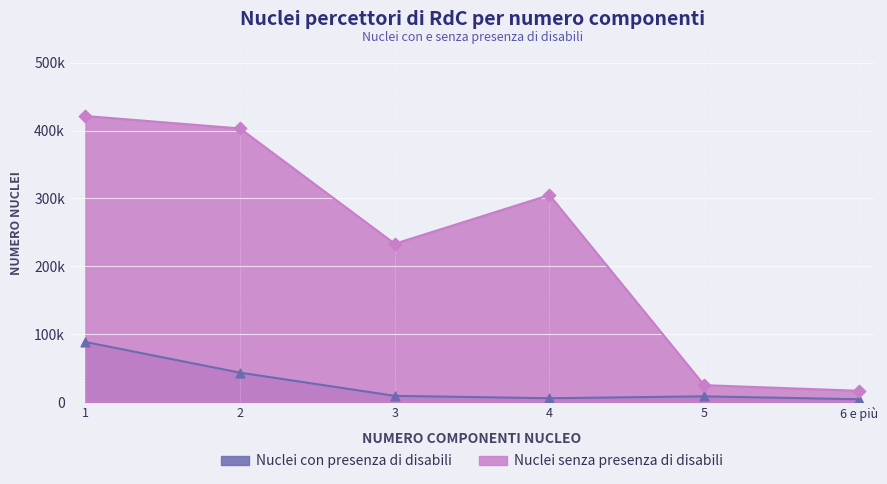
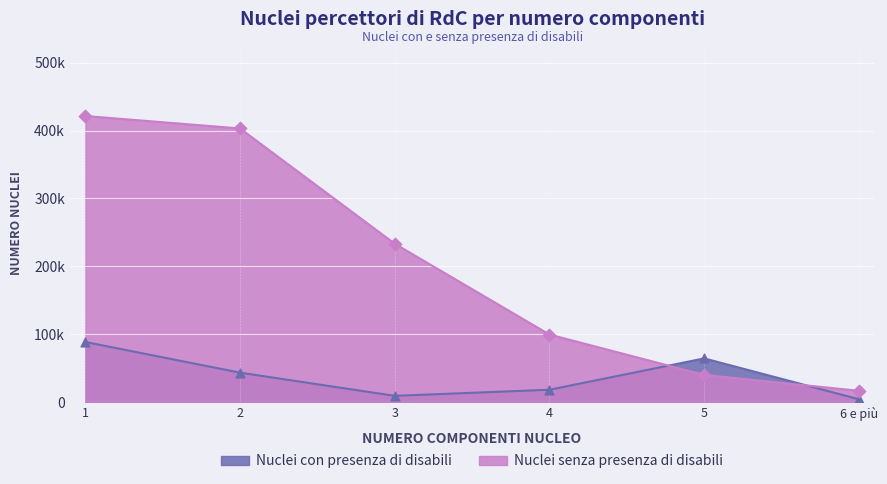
  {
    "Nuclei con presenza di disabili": {
      "1": 90000,
      "2": 40000,
      "3": 10000,
-     "4": 10000,
-     "5": 10000,
+     "4": 20000,
+     "5": 60000,
      "6 e più": 0
    },
    "Nuclei senza presenza di disabili": {
      "1": 420000,
      "2": 400000,
      "3": 230000,
-     "4": 310000,
-     "5": 30000,
+     "4": 100000,
+     "5": 40000,
      "6 e più": 20000
    }
  }
